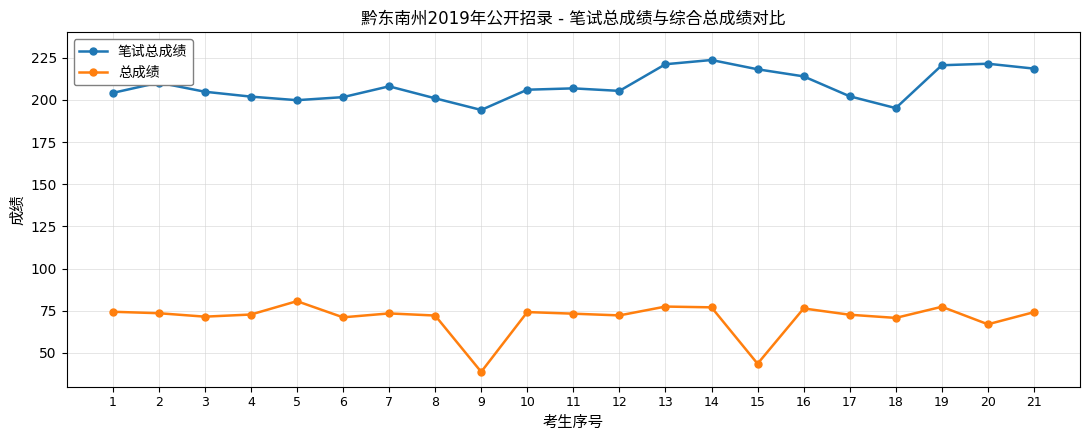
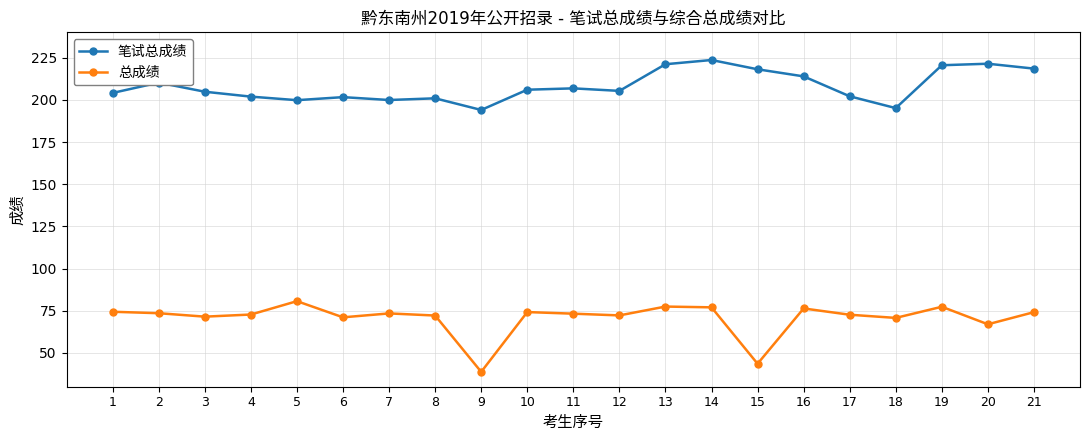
  {
    "笔试总成绩": {
      "1": 204,
      "3": 205,
      "4": 202,
      "5": 200,
      "6": 202,
-     "7": 208,
+     "7": 200,
      "8": 201,
      "9": 194,
      "10": 206,
      "11": 207,
      "12": 205,
      "13": 221,
      "14": 224,
      "15": 218,
      "16": 214,
      "17": 202,
      "18": 195,
      "19": 221,
      "20": 221,
      "21": 219
    },
    "总成绩": {
      "1": 74,
      "2": 74,
      "3": 72,
      "4": 73,
      "5": 81,
      "6": 71,
      "7": 73,
      "8": 72,
      "9": 39,
      "10": 74,
      "11": 73,
      "12": 72,
      "13": 78,
      "14": 77,
      "15": 44,
      "16": 76,
      "17": 73,
      "18": 71,
      "19": 77,
      "20": 67,
      "21": 74
    }
  }
